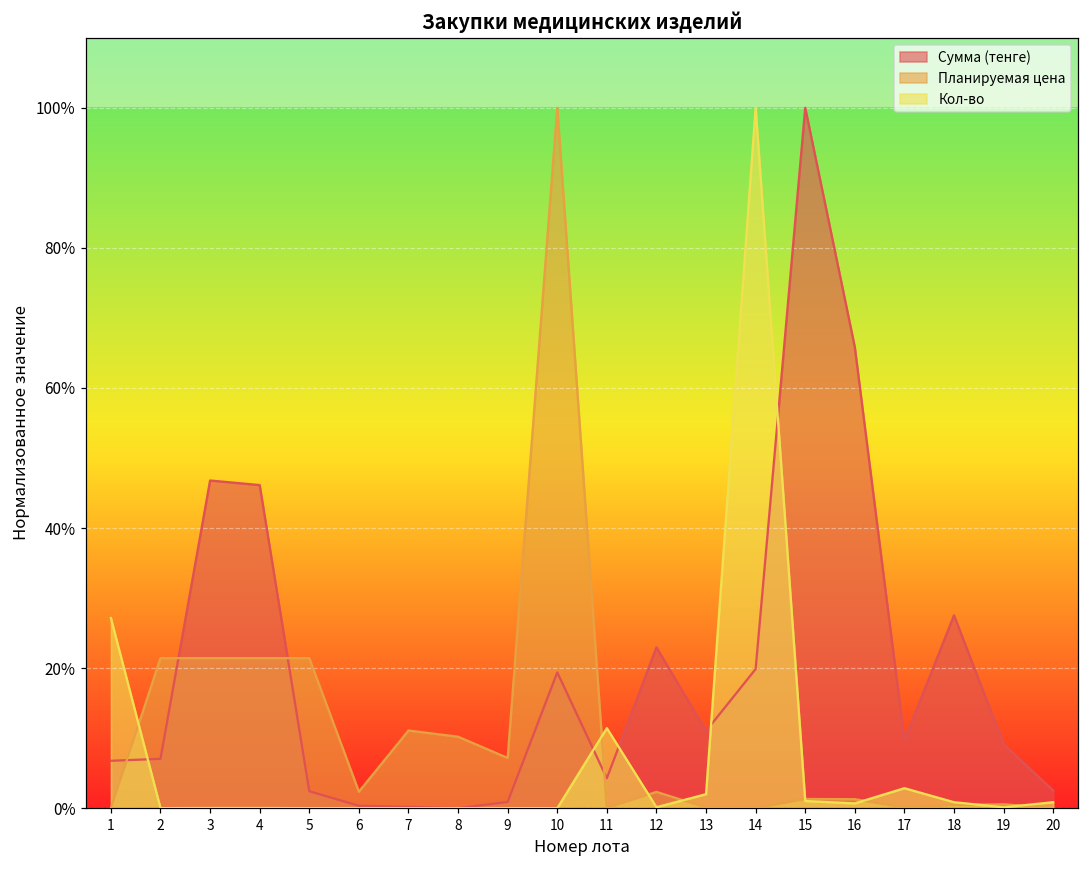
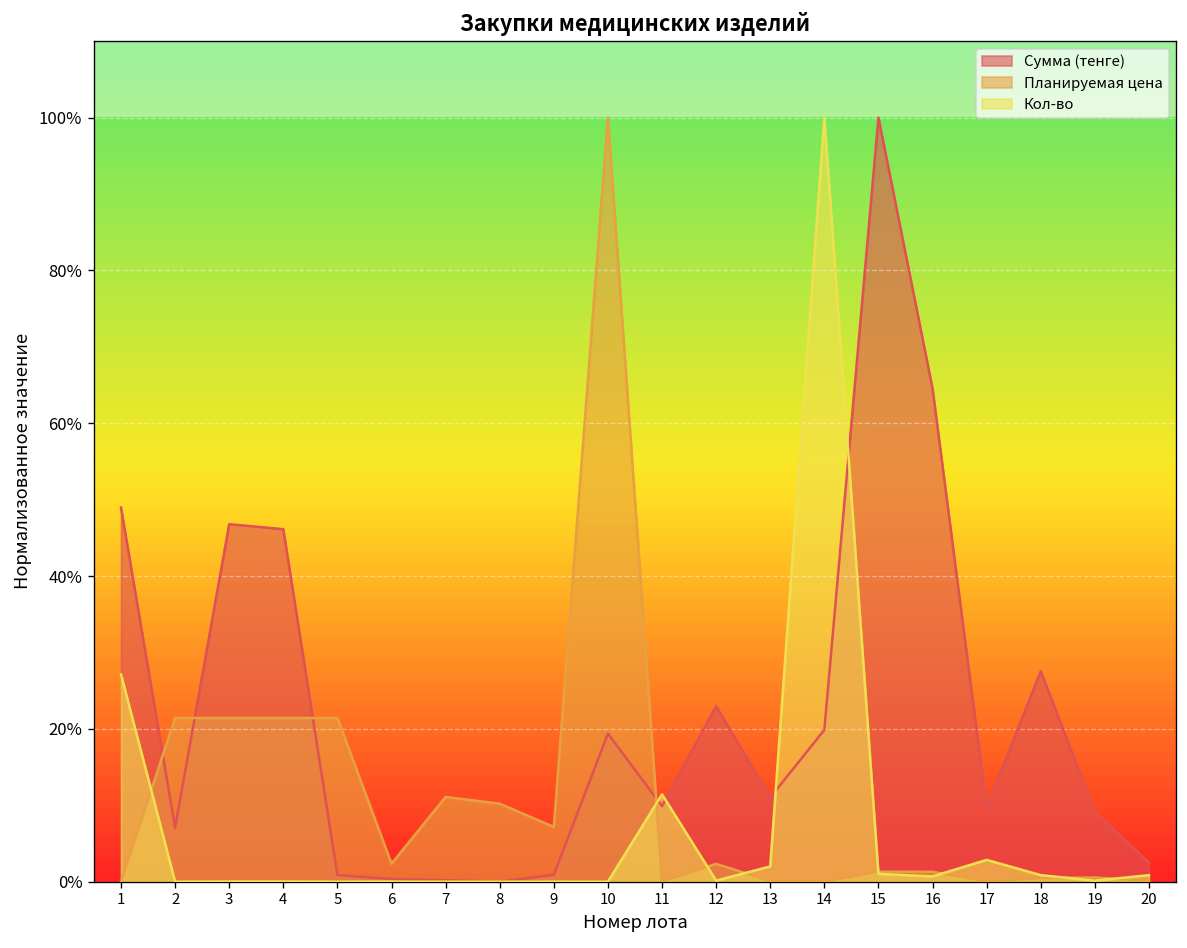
  {
    "Сумма (тенге)": {
-     "1": "7%",
+     "1": "49%",
      "2": "7%",
      "3": "47%",
      "4": "46%",
-     "5": "2%",
+     "5": "1%",
      "9": "1%",
      "10": "19%",
-     "11": "4%",
+     "11": "10%",
      "12": "23%",
      "13": "11%",
      "14": "20%",
      "15": "100%",
-     "16": "66%",
+     "16": "65%",
      "17": "10%",
      "18": "28%",
      "19": "9%",
      "20": "3%"
    }
  }
